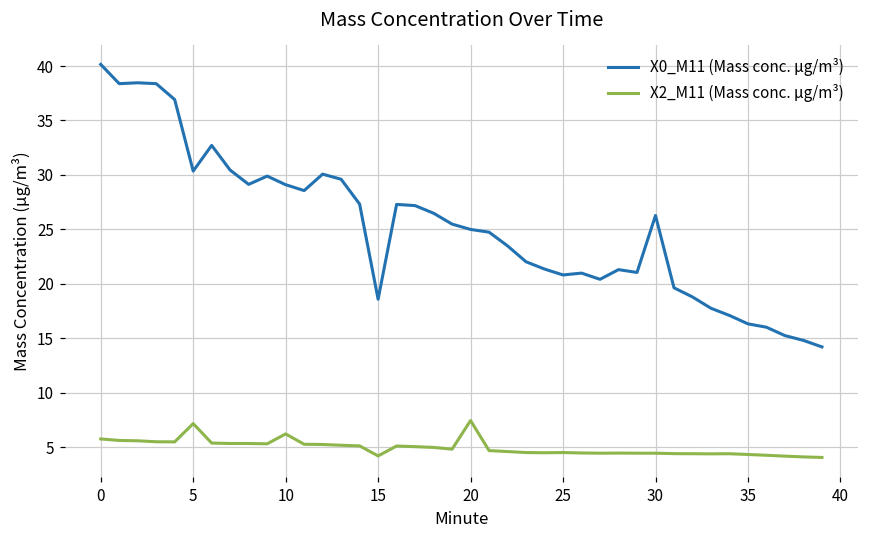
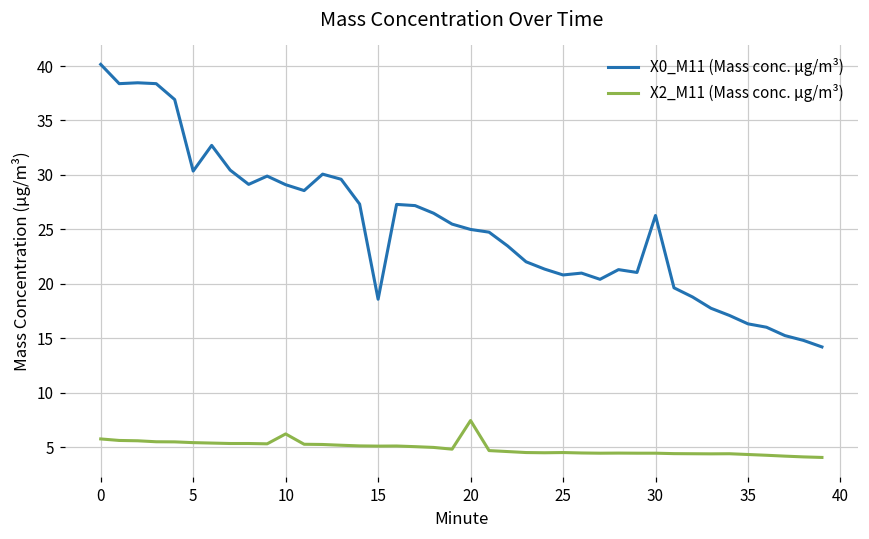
  {
    "X0_M11 (Mass conc. μg/m³)": {
      "0": 40,
      "5": 30,
      "10": 29,
      "15": 19,
      "20": 25,
      "25": 21,
      "30": 26,
      "35": 16
    },
    "X2_M11 (Mass conc. μg/m³)": {
      "0": 6,
-     "5": 7,
+     "5": 5,
      "10": 6,
-     "15": 4,
+     "15": 5,
      "20": 7,
      "25": 5,
      "30": 4,
      "35": 4
    }
  }
